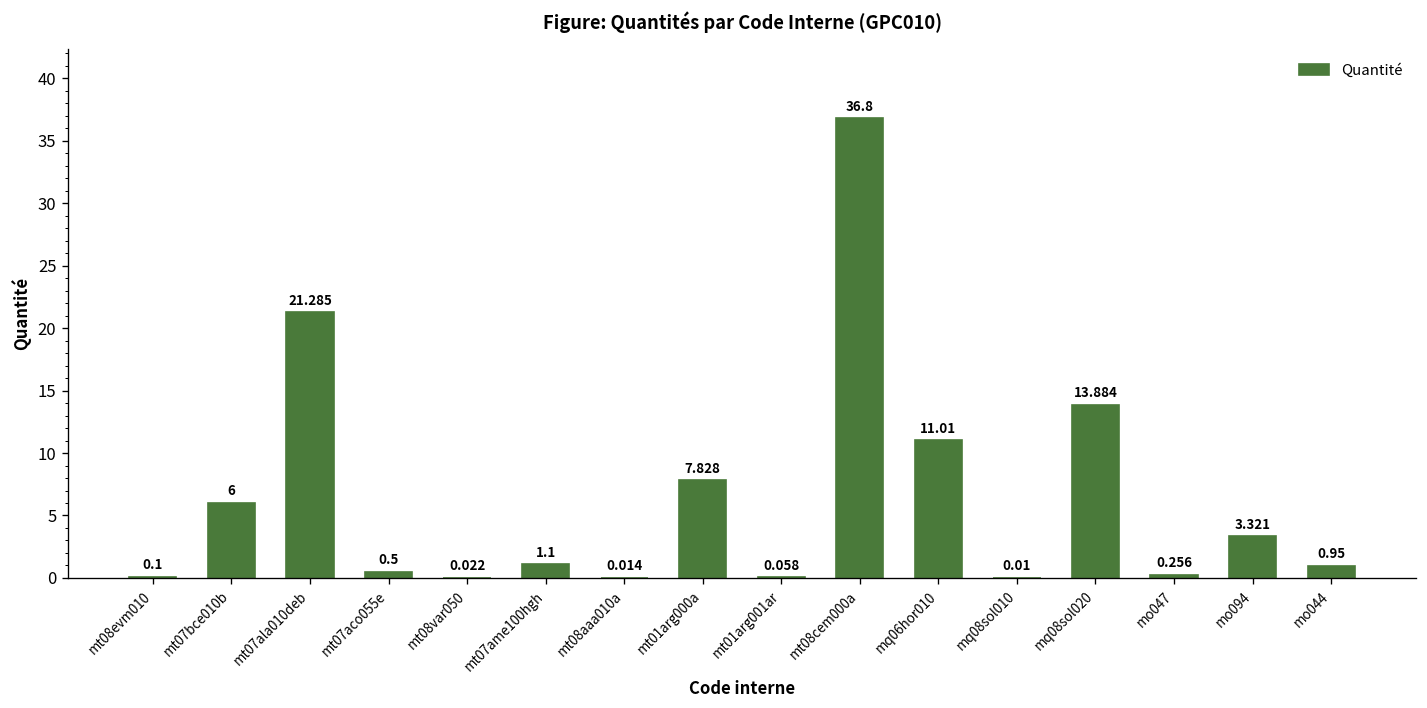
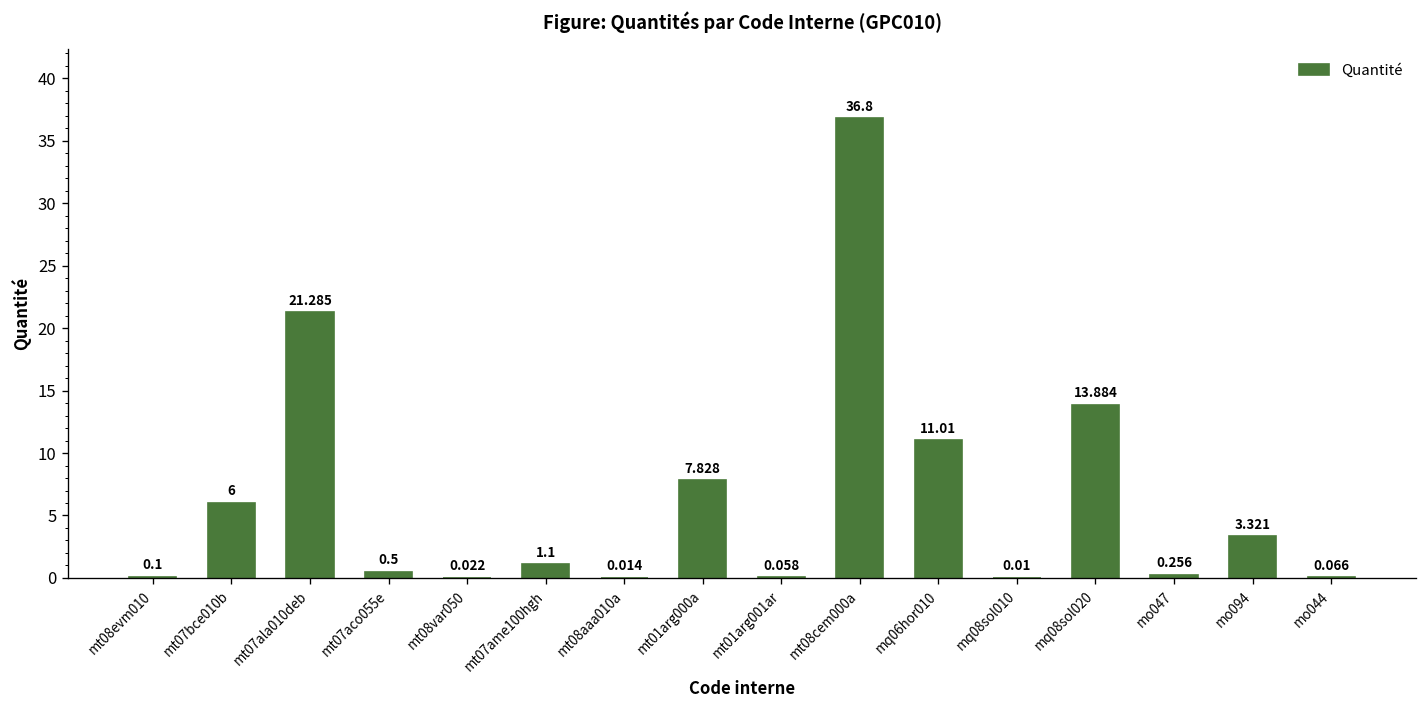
  {
    "mt08evm010": 0.1,
    "mt07bce010b": 6,
    "mt07ala010deb": 21.285,
    "mt07aco055e": 0.5,
    "mt08var050": 0.022,
    "mt07ame100hgh": 1.1,
    "mt08aaa010a": 0.014,
    "mt01arg000a": 7.828,
    "mt01arg001ar": 0.058,
    "mt08cem000a": 36.8,
    "mq06hor010": 11.01,
    "mq08sol010": 0.01,
    "mq08sol020": 13.884,
    "mo047": 0.256,
    "mo094": 3.321,
-   "mo044": 0.95
+   "mo044": 0.066
  }
